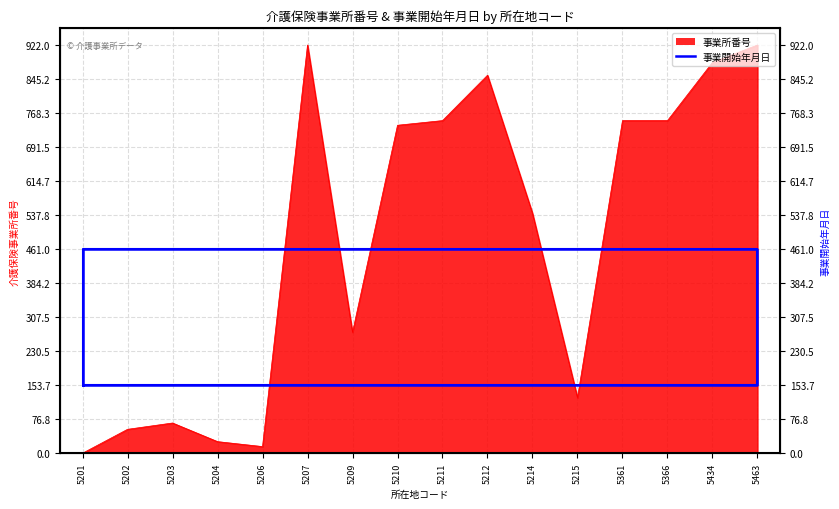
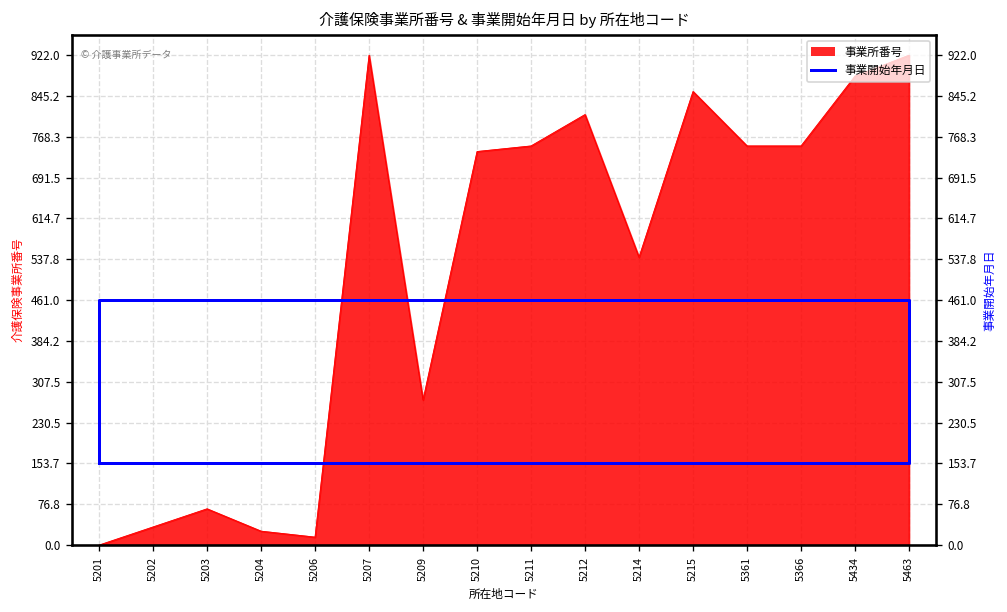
  {
    "事業所番号": {
      "5201": 0,
-     "5202": 50,
+     "5202": 30,
      "5203": 70,
      "5204": 30,
      "5206": 10,
      "5207": 920,
      "5209": 270,
      "5210": 740,
      "5211": 750,
-     "5212": 850,
+     "5212": 810,
      "5214": 540,
-     "5215": 130,
+     "5215": 850,
      "5361": 750,
      "5366": 750
    }
  }
